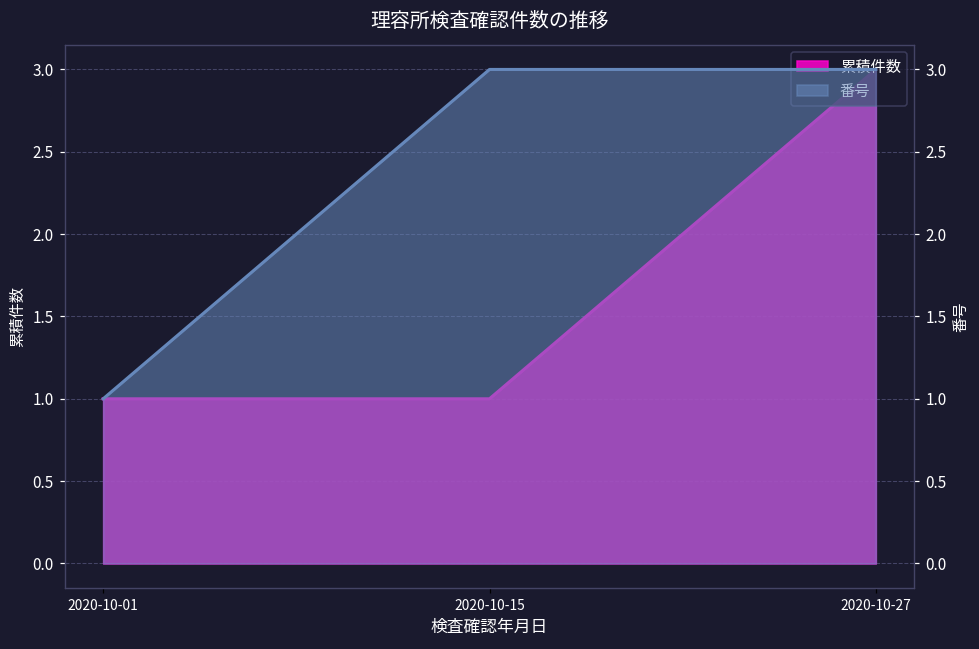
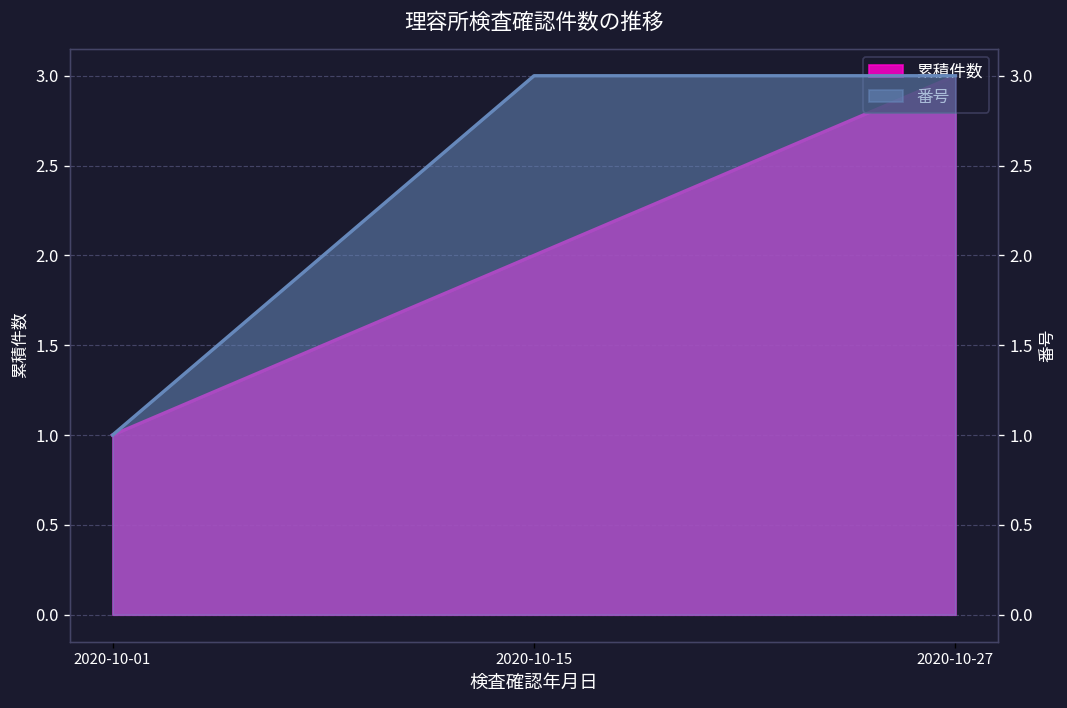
  {
    "累積件数": {
      "2020-10-01": 1,
-     "2020-10-15": 1
+     "2020-10-15": 2
    },
    "番号": {
      "2020-10-01": 1.00,
      "2020-10-15": 3.00
    }
  }
